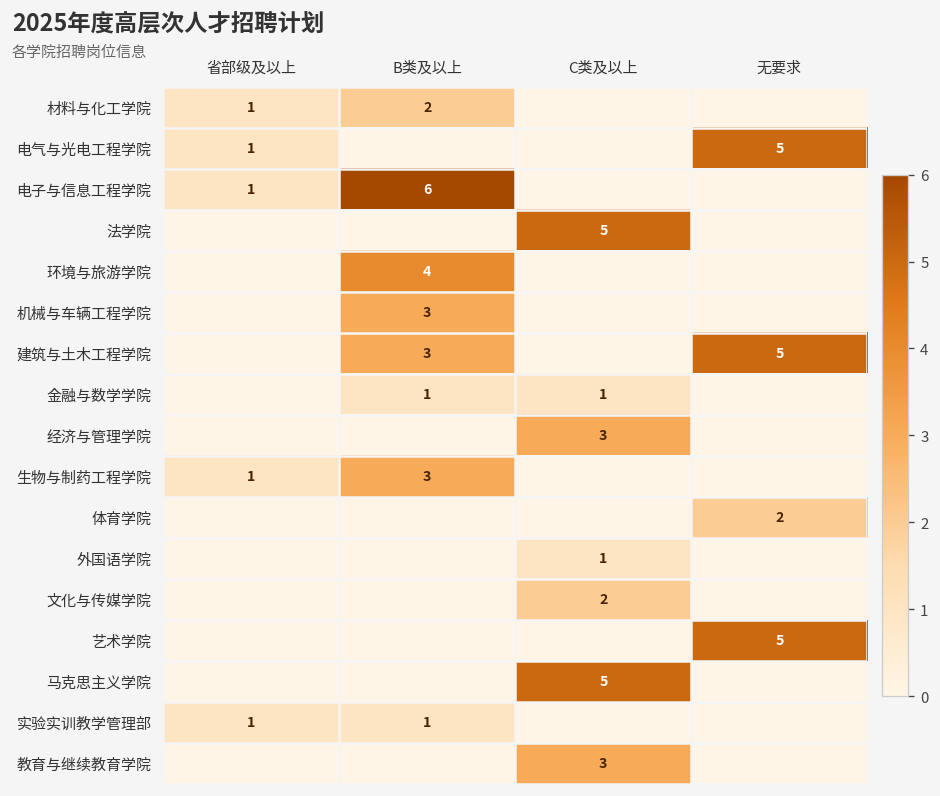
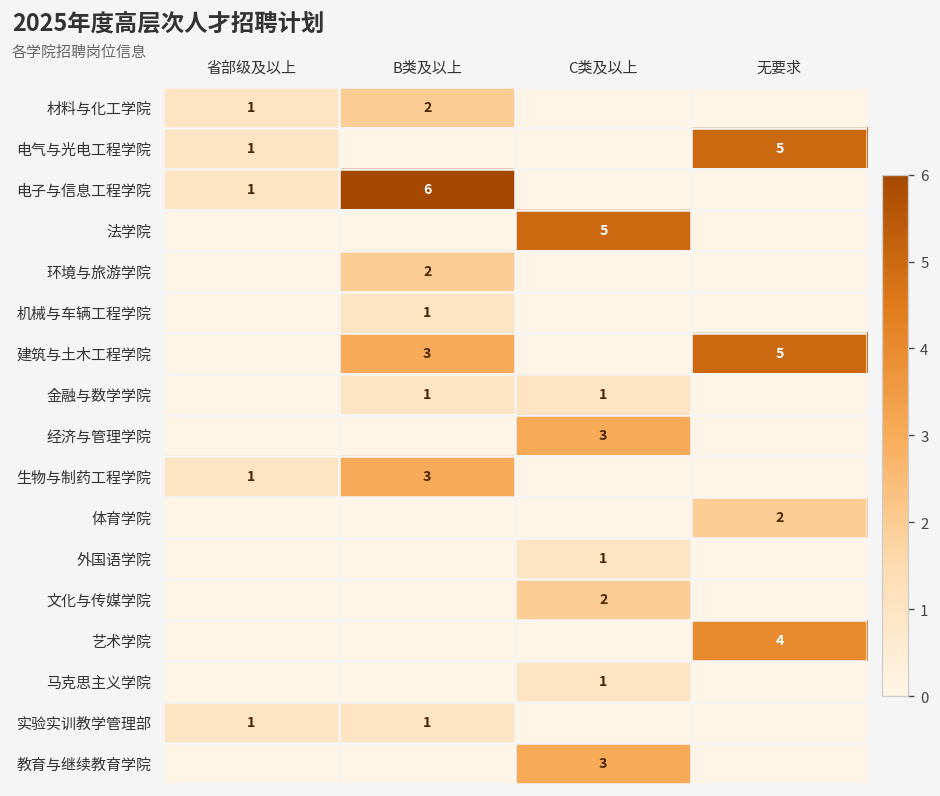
  {
    "材料与化工学院": {
      "省部级及以上": 1,
      "B类及以上": 2
    },
    "电气与光电工程学院": {
      "省部级及以上": 1,
      "无要求": 5
    },
    "电子与信息工程学院": {
      "省部级及以上": 1,
      "B类及以上": 6
    },
    "法学院": {
      "C类及以上": 5
    },
    "环境与旅游学院": {
-     "B类及以上": 4
+     "B类及以上": 2
    },
    "机械与车辆工程学院": {
-     "B类及以上": 3
+     "B类及以上": 1
    },
    "建筑与土木工程学院": {
      "B类及以上": 3,
      "无要求": 5
    },
    "金融与数学学院": {
      "B类及以上": 1,
      "C类及以上": 1
    },
    "经济与管理学院": {
      "C类及以上": 3
    },
    "生物与制药工程学院": {
      "省部级及以上": 1,
      "B类及以上": 3
    },
    "体育学院": {
      "无要求": 2
    },
    "外国语学院": {
      "C类及以上": 1
    },
    "文化与传媒学院": {
      "C类及以上": 2
    },
    "艺术学院": {
-     "无要求": 5
+     "无要求": 4
    },
    "马克思主义学院": {
-     "C类及以上": 5
+     "C类及以上": 1
    },
    "实验实训教学管理部": {
      "省部级及以上": 1,
      "B类及以上": 1
    },
    "教育与继续教育学院": {
      "C类及以上": 3
    }
  }
